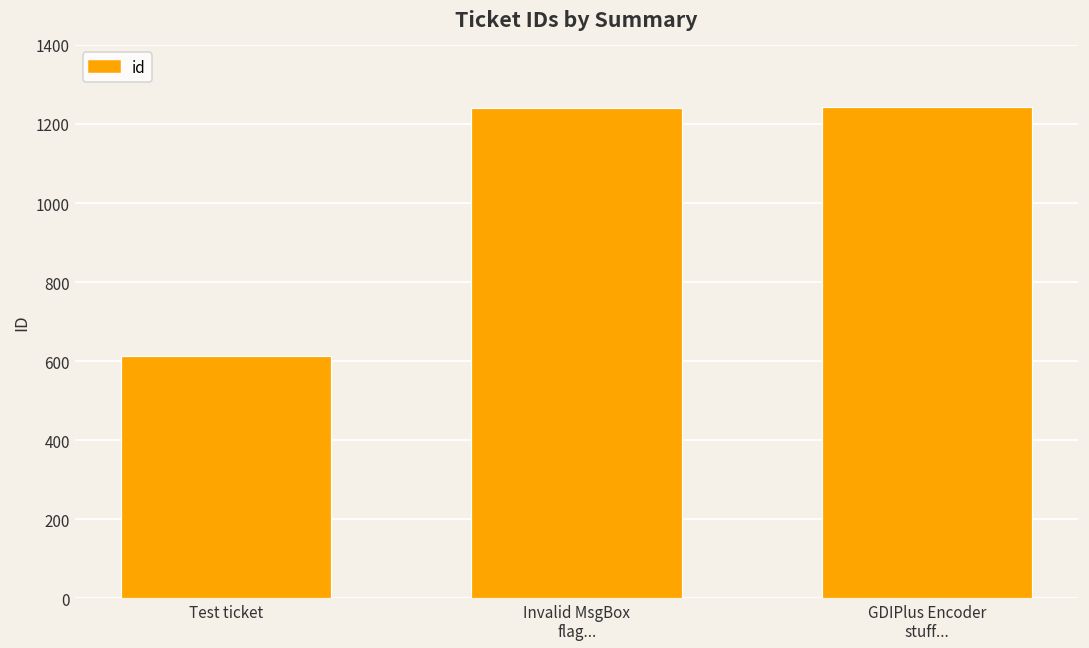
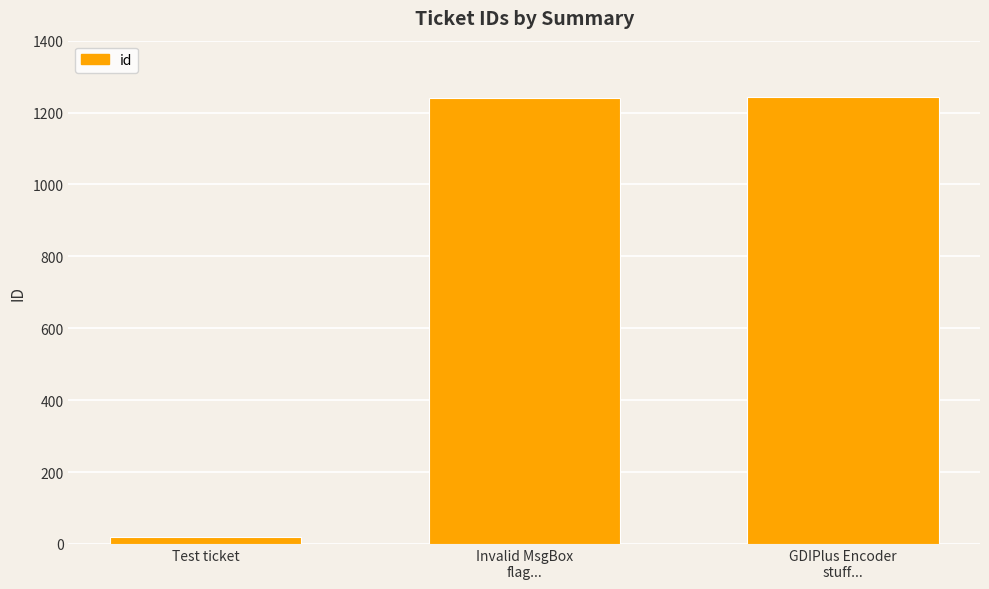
  {
-   "Test ticket": 610,
+   "Test ticket": 20,
    "Invalid MsgBox flag...": 1240,
    "GDIPlus Encoder stuff...": 1240
  }
